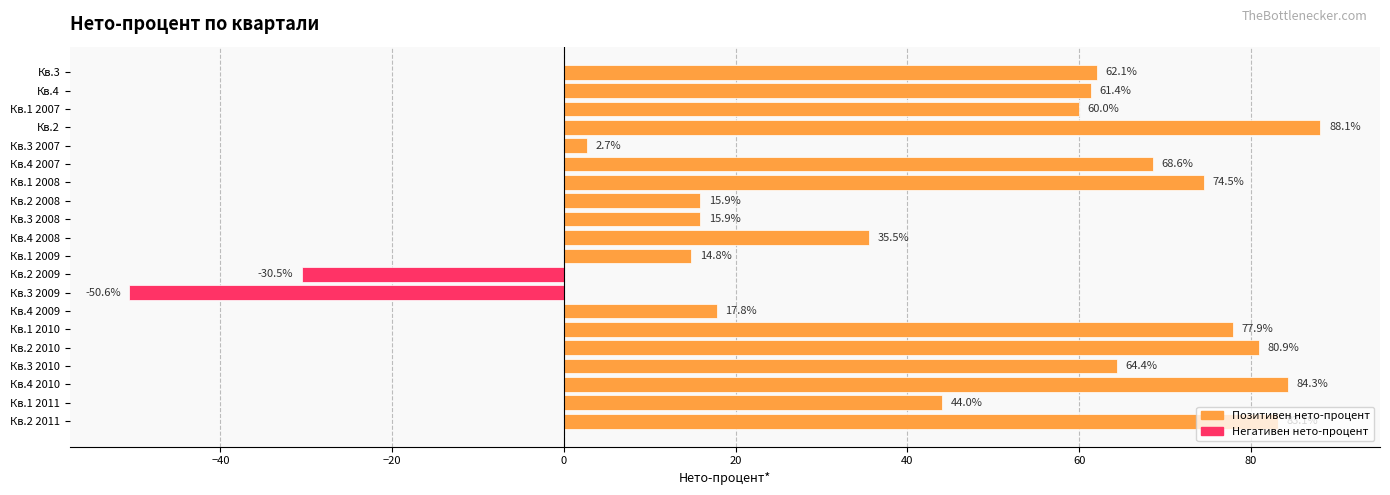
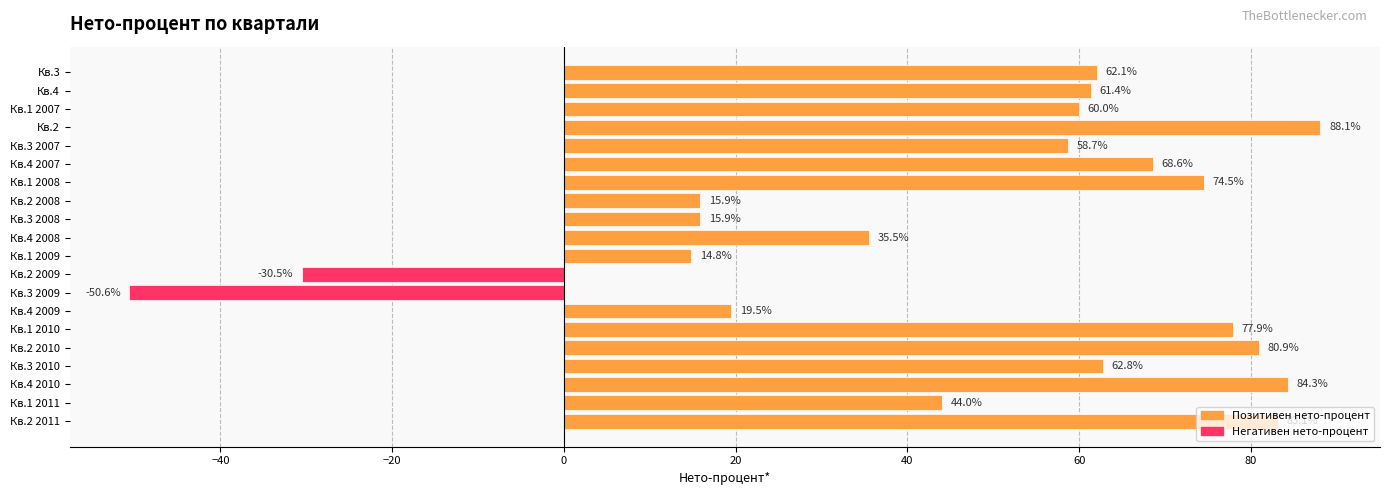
  {
    "Кв.3": "62.1%",
    "Кв.4": "61.4%",
    "Кв.1 2007": "60.0%",
    "Кв.2": "88.1%",
-   "Кв.3 2007": "2.7%",
+   "Кв.3 2007": "58.7%",
    "Кв.4 2007": "68.6%",
    "Кв.1 2008": "74.5%",
    "Кв.2 2008": "15.9%",
    "Кв.3 2008": "15.9%",
    "Кв.4 2008": "35.5%",
    "Кв.1 2009": "14.8%",
    "Кв.2 2009": "-30.5%",
    "Кв.3 2009": "-50.6%",
-   "Кв.4 2009": "17.8%",
+   "Кв.4 2009": "19.5%",
    "Кв.1 2010": "77.9%",
    "Кв.2 2010": "80.9%",
-   "Кв.3 2010": "64.4%",
+   "Кв.3 2010": "62.8%",
    "Кв.4 2010": "84.3%",
    "Кв.1 2011": "44.0%"
  }
